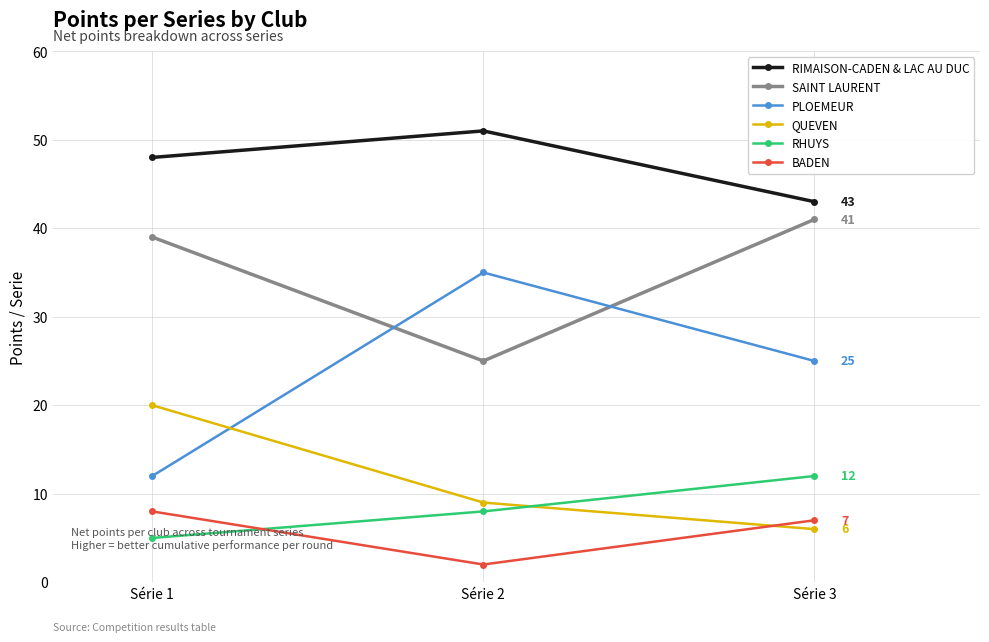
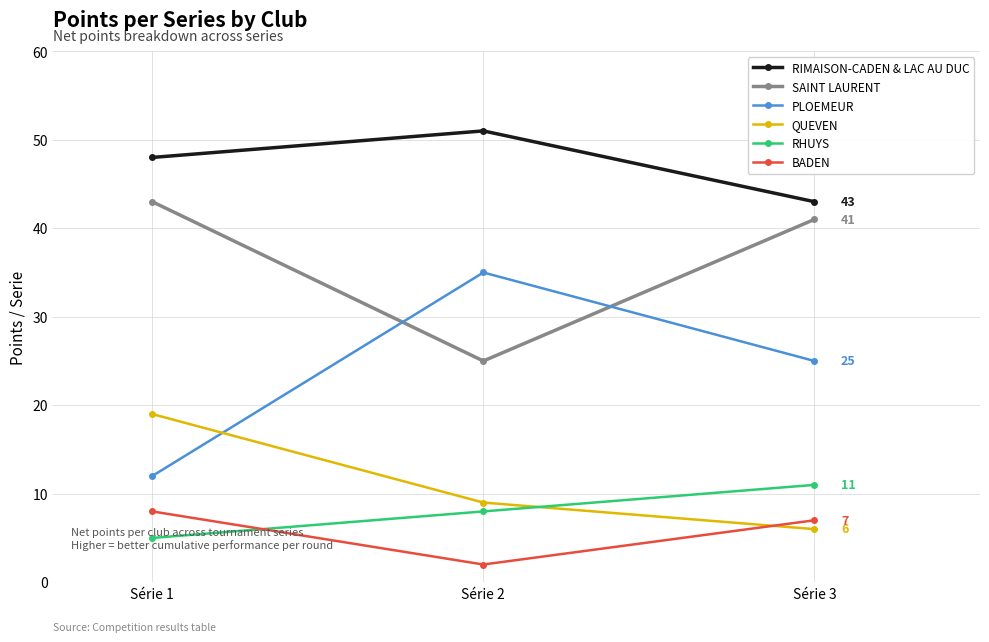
  {
    "RIMAISON-CADEN & LAC AU DUC": {
      "Série 1": 48,
      "Série 2": 51
    },
    "SAINT LAURENT": {
-     "Série 1": 39,
+     "Série 1": 43,
      "Série 2": 25
    },
    "PLOEMEUR": {
      "Série 1": 12,
      "Série 2": 35
    },
    "QUEVEN": {
-     "Série 1": 20,
+     "Série 1": 19,
      "Série 2": 9
    },
    "RHUYS": {
-     "Série 3": 12
+     "Série 3": 11
    },
    "BADEN": {
      "Série 1": 8,
      "Série 2": 2
    }
  }
